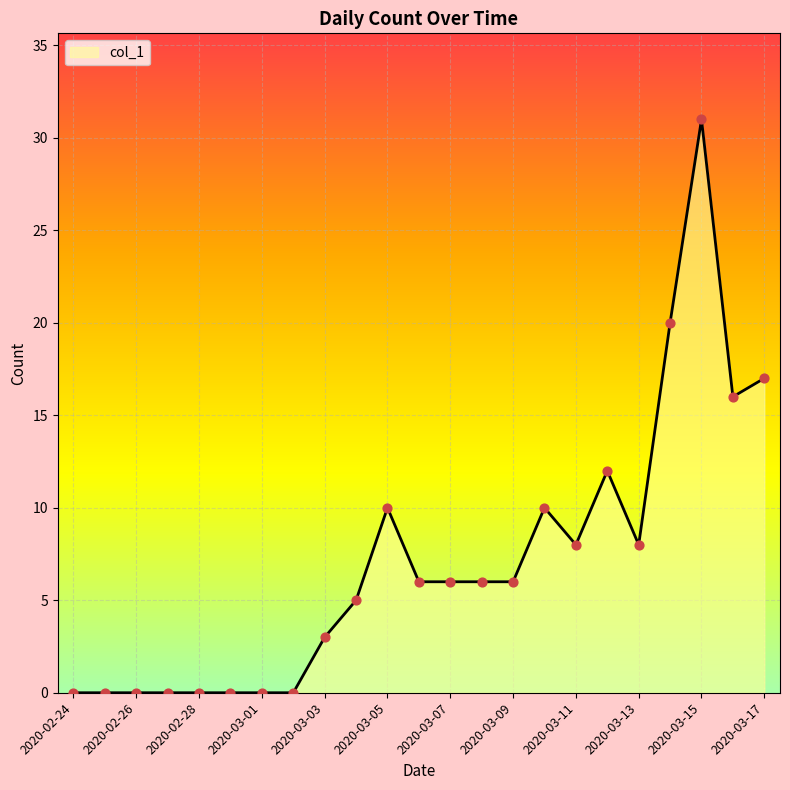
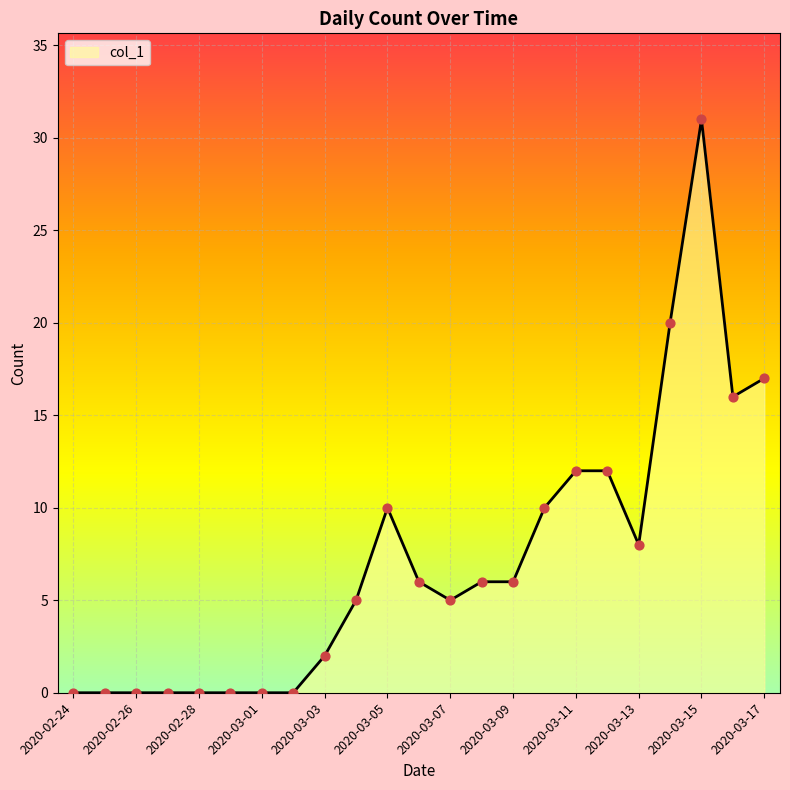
  {
    "2020-02-24": 0,
    "2020-02-26": 0,
    "2020-02-28": 0,
    "2020-03-01": 0,
-   "2020-03-03": 3,
+   "2020-03-03": 2,
    "2020-03-05": 10,
-   "2020-03-07": 6,
+   "2020-03-07": 5,
    "2020-03-09": 6,
-   "2020-03-11": 8,
+   "2020-03-11": 12,
    "2020-03-13": 8,
    "2020-03-15": 31,
    "2020-03-17": 17
  }
